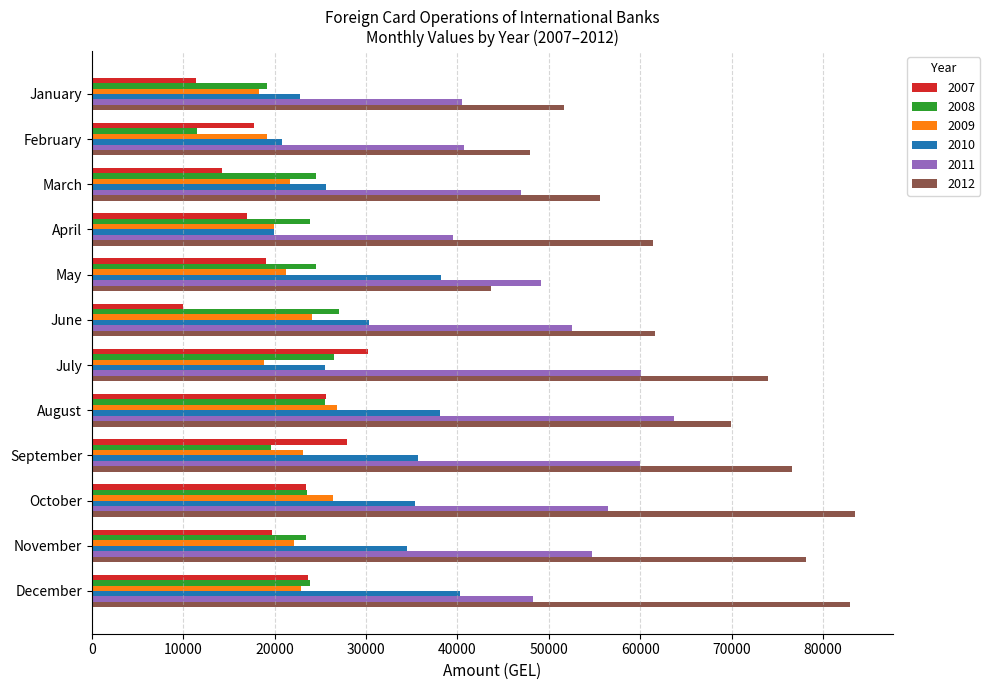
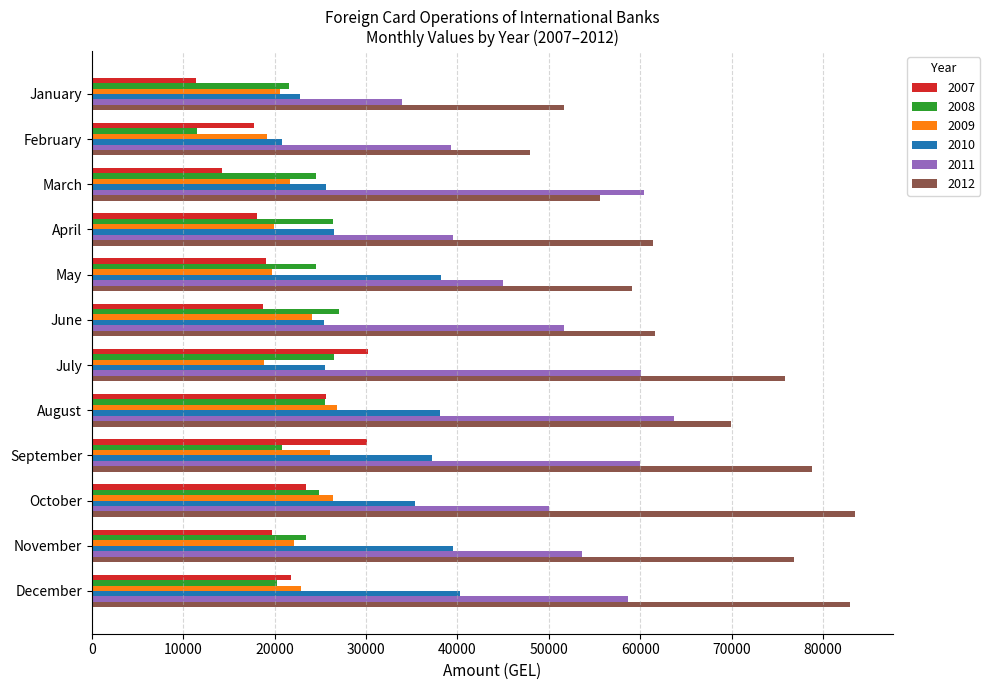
  {
    "2007": {
      "January": 11000,
      "February": 18000,
      "March": 14000,
-     "April": 17000,
+     "April": 18000,
      "May": 19000,
-     "June": 10000,
+     "June": 19000,
      "July": 30000,
      "August": 26000,
-     "September": 28000,
+     "September": 30000,
      "October": 23000,
      "November": 20000,
-     "December": 24000
+     "December": 22000
    },
    "2008": {
-     "January": 19000,
+     "January": 22000,
      "February": 11000,
      "March": 25000,
-     "April": 24000,
+     "April": 26000,
      "May": 25000,
      "June": 27000,
      "July": 27000,
      "August": 26000,
-     "September": 20000,
-     "October": 24000,
+     "September": 21000,
+     "October": 25000,
      "November": 23000,
-     "December": 24000
+     "December": 20000
    },
    "2009": {
-     "January": 18000,
+     "January": 21000,
      "February": 19000,
      "March": 22000,
      "April": 20000,
-     "May": 21000,
+     "May": 20000,
      "June": 24000,
      "July": 19000,
      "August": 27000,
-     "September": 23000,
+     "September": 26000,
      "October": 26000,
      "November": 22000,
      "December": 23000
    },
    "2010": {
      "January": 23000,
      "February": 21000,
      "March": 26000,
-     "April": 20000,
+     "April": 26000,
      "May": 38000,
-     "June": 30000,
+     "June": 25000,
      "July": 26000,
      "August": 38000,
-     "September": 36000,
+     "September": 37000,
      "October": 35000,
-     "November": 34000,
+     "November": 40000,
      "December": 40000
    },
    "2011": {
-     "January": 41000,
-     "February": 41000,
-     "March": 47000,
+     "January": 34000,
+     "February": 39000,
+     "March": 60000,
      "April": 40000,
-     "May": 49000,
-     "June": 53000,
+     "May": 45000,
+     "June": 52000,
      "July": 60000,
      "August": 64000,
      "September": 60000,
-     "October": 57000,
-     "November": 55000,
-     "December": 48000
+     "October": 50000,
+     "November": 54000,
+     "December": 59000
    },
    "2012": {
      "January": 52000,
      "February": 48000,
      "March": 56000,
      "April": 61000,
-     "May": 44000,
+     "May": 59000,
      "June": 62000,
-     "July": 74000,
+     "July": 76000,
      "August": 70000,
-     "September": 77000,
+     "September": 79000,
      "October": 83000,
-     "November": 78000,
+     "November": 77000,
      "December": 83000
    }
  }
